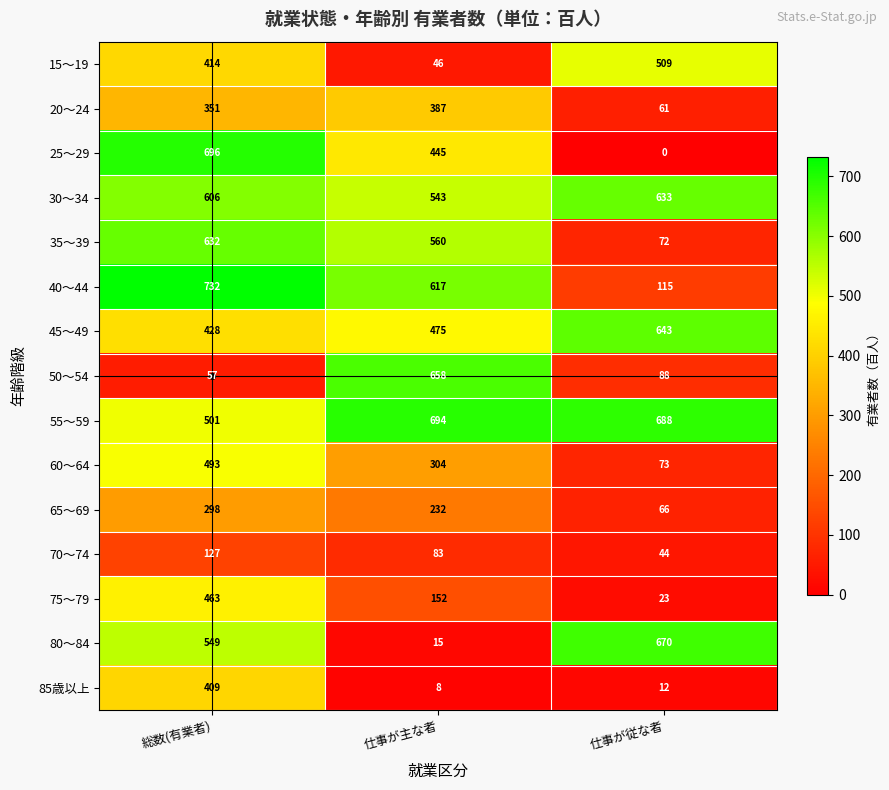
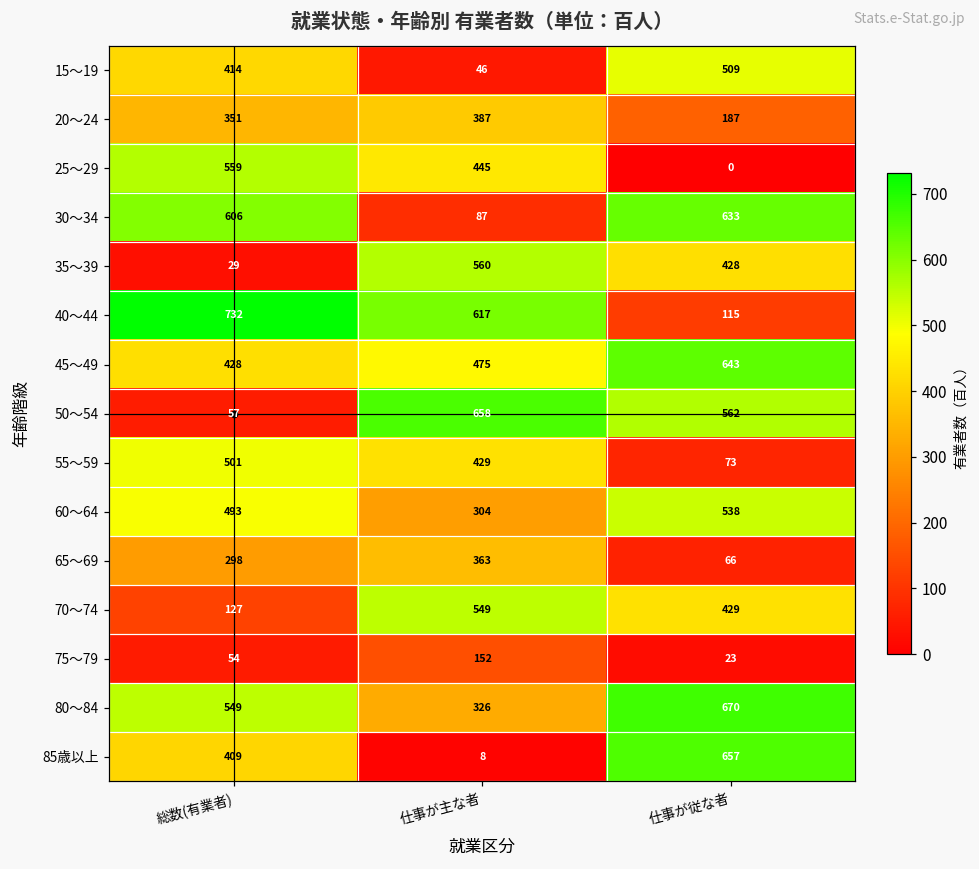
  {
    "15～19": {
      "総数(有業者)": 414,
      "仕事が主な者": 46,
      "仕事が従な者": 509
    },
    "20～24": {
      "総数(有業者)": 351,
      "仕事が主な者": 387,
-     "仕事が従な者": 61
+     "仕事が従な者": 187
    },
    "25～29": {
-     "総数(有業者)": 696,
+     "総数(有業者)": 559,
      "仕事が主な者": 445,
      "仕事が従な者": 0
    },
    "30～34": {
      "総数(有業者)": 606,
-     "仕事が主な者": 543,
+     "仕事が主な者": 87,
      "仕事が従な者": 633
    },
    "35～39": {
-     "総数(有業者)": 632,
+     "総数(有業者)": 29,
      "仕事が主な者": 560,
-     "仕事が従な者": 72
+     "仕事が従な者": 428
    },
    "40～44": {
      "総数(有業者)": 732,
      "仕事が主な者": 617,
      "仕事が従な者": 115
    },
    "45～49": {
      "総数(有業者)": 428,
      "仕事が主な者": 475,
      "仕事が従な者": 643
    },
    "50～54": {
      "仕事が主な者": 658,
-     "仕事が従な者": 88
+     "仕事が従な者": 562
    },
    "55～59": {
      "総数(有業者)": 501,
-     "仕事が主な者": 694,
-     "仕事が従な者": 688
+     "仕事が主な者": 429,
+     "仕事が従な者": 73
    },
    "60～64": {
      "総数(有業者)": 493,
      "仕事が主な者": 304,
-     "仕事が従な者": 73
+     "仕事が従な者": 538
    },
    "65～69": {
      "総数(有業者)": 298,
-     "仕事が主な者": 232,
+     "仕事が主な者": 363,
      "仕事が従な者": 66
    },
    "70～74": {
      "総数(有業者)": 127,
-     "仕事が主な者": 83,
-     "仕事が従な者": 44
+     "仕事が主な者": 549,
+     "仕事が従な者": 429
    },
    "75～79": {
-     "総数(有業者)": 463,
+     "総数(有業者)": 54,
      "仕事が主な者": 152,
      "仕事が従な者": 23
    },
    "80～84": {
      "総数(有業者)": 549,
-     "仕事が主な者": 15,
+     "仕事が主な者": 326,
      "仕事が従な者": 670
    },
    "85歳以上": {
      "総数(有業者)": 409,
      "仕事が主な者": 8,
-     "仕事が従な者": 12
+     "仕事が従な者": 657
    }
  }
